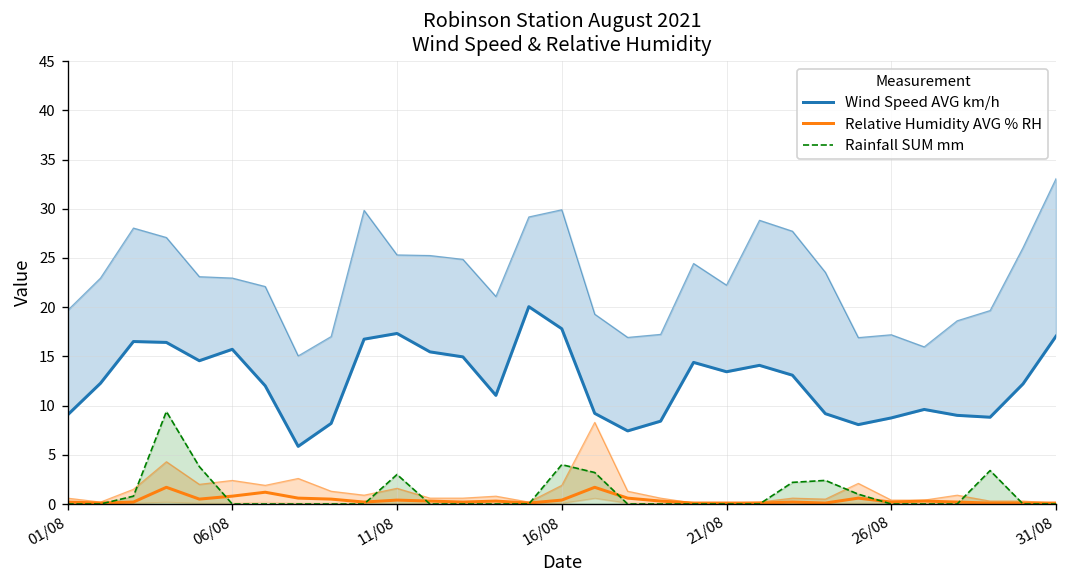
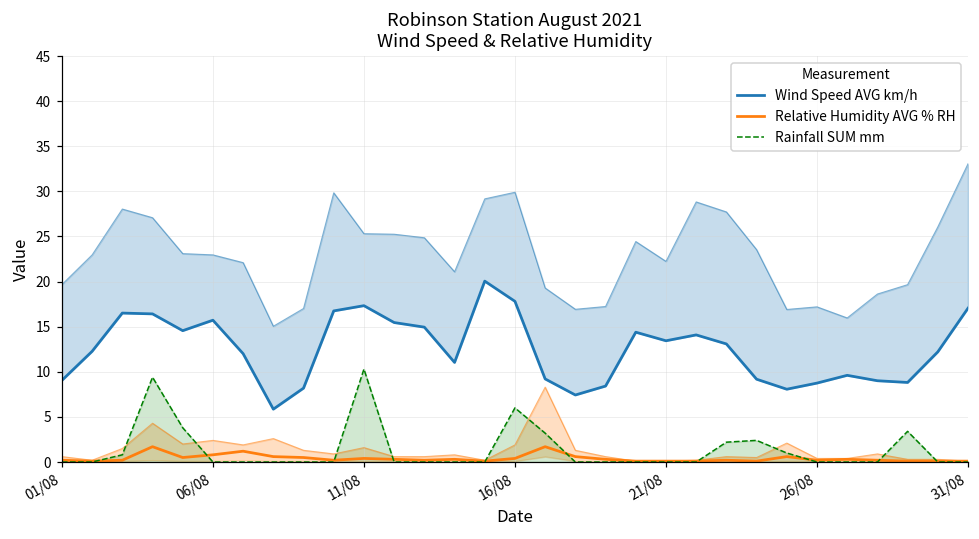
  {
    "Rainfall SUM mm": {
      "06/08": 0,
-     "11/08": 3,
-     "16/08": 4
+     "11/08": 10,
+     "16/08": 6
    }
  }
